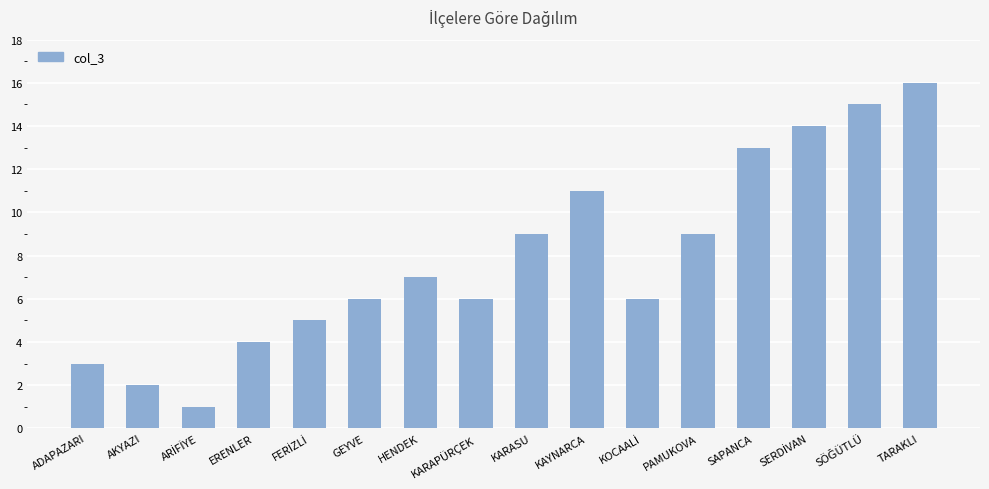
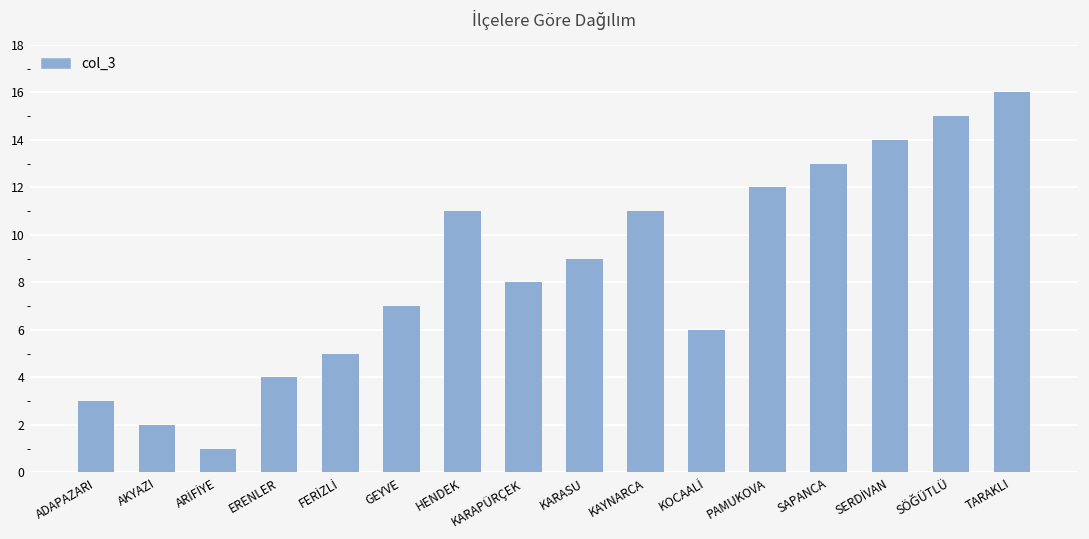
  {
    "ADAPAZARI": 3,
    "AKYAZI": 2,
    "ARİFİYE": 1,
    "ERENLER": 4,
    "FERİZLİ": 5,
-   "GEYVE": 6,
-   "HENDEK": 7,
-   "KARAPÜRÇEK": 6,
+   "GEYVE": 7,
+   "HENDEK": 11,
+   "KARAPÜRÇEK": 8,
    "KARASU": 9,
    "KAYNARCA": 11,
    "KOCAALİ": 6,
-   "PAMUKOVA": 9,
+   "PAMUKOVA": 12,
    "SAPANCA": 13,
    "SERDİVAN": 14,
    "SÖĞÜTLÜ": 15,
    "TARAKLI": 16
  }
